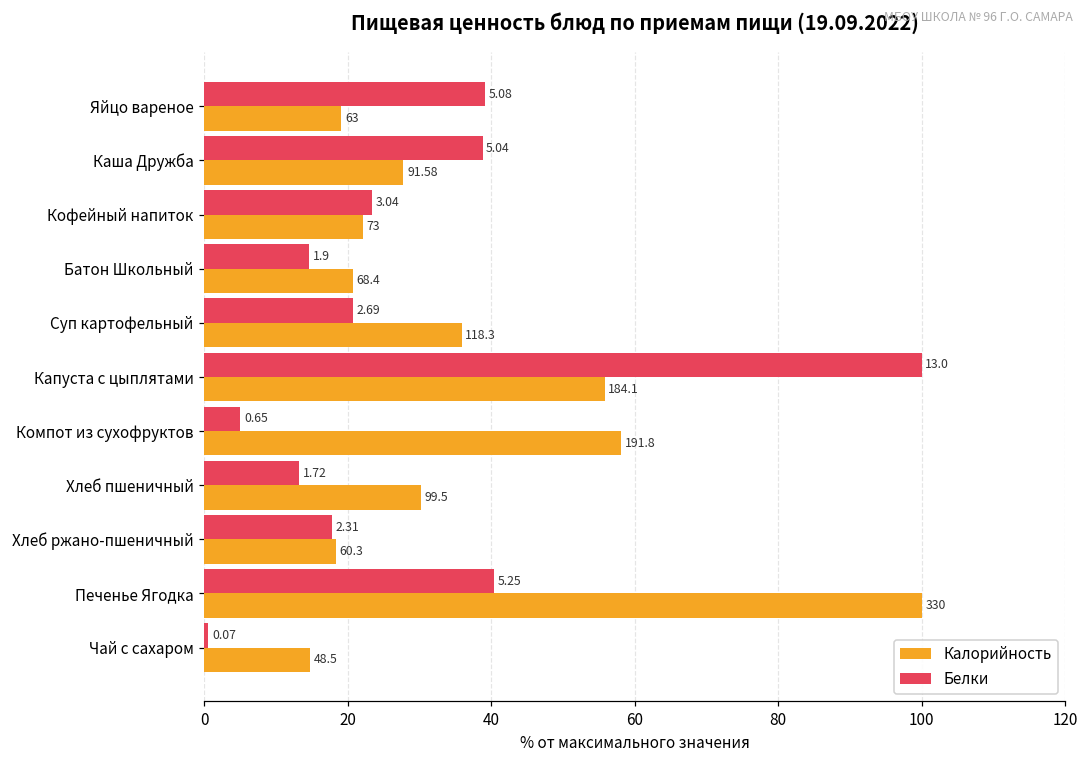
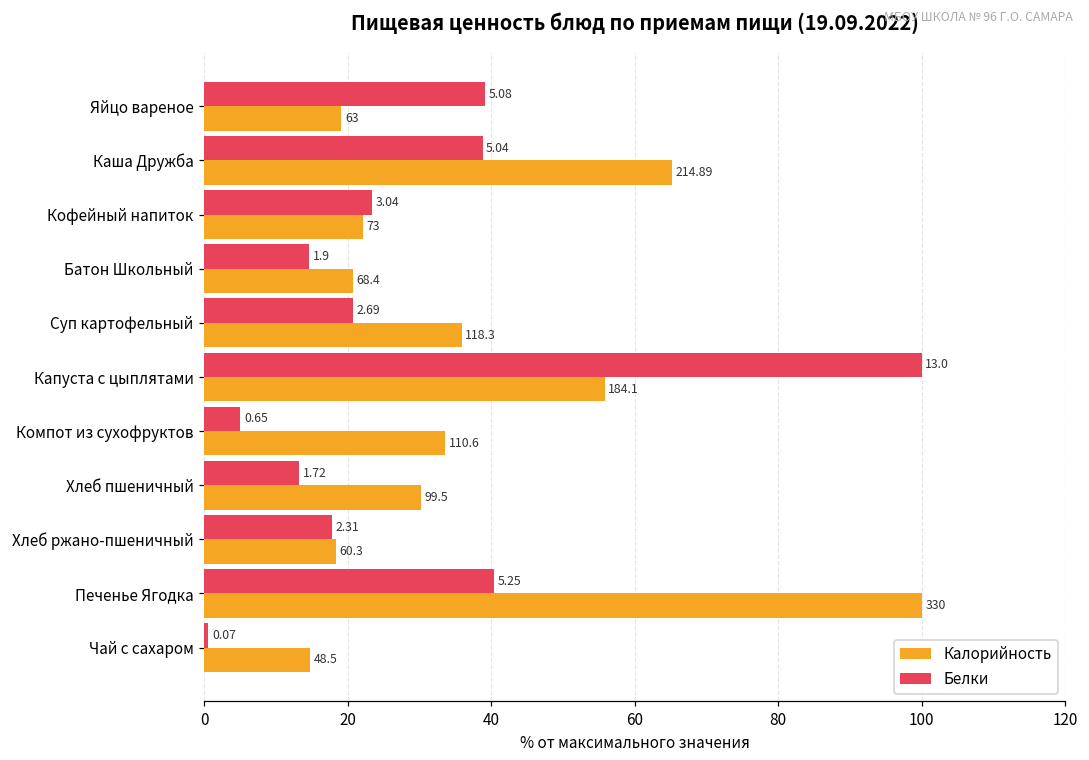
  {
    "Калорийность": {
-     "Каша Дружба": 91.58,
-     "Компот из сухофруктов": 191.8
+     "Каша Дружба": 214.89,
+     "Компот из сухофруктов": 110.6
    }
  }
